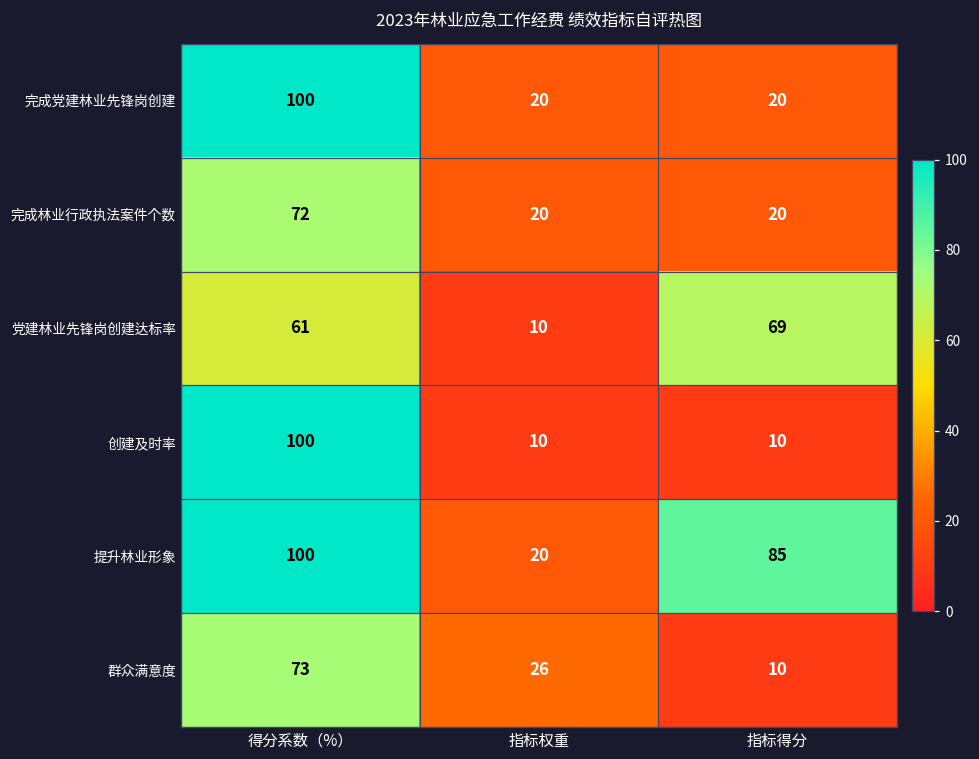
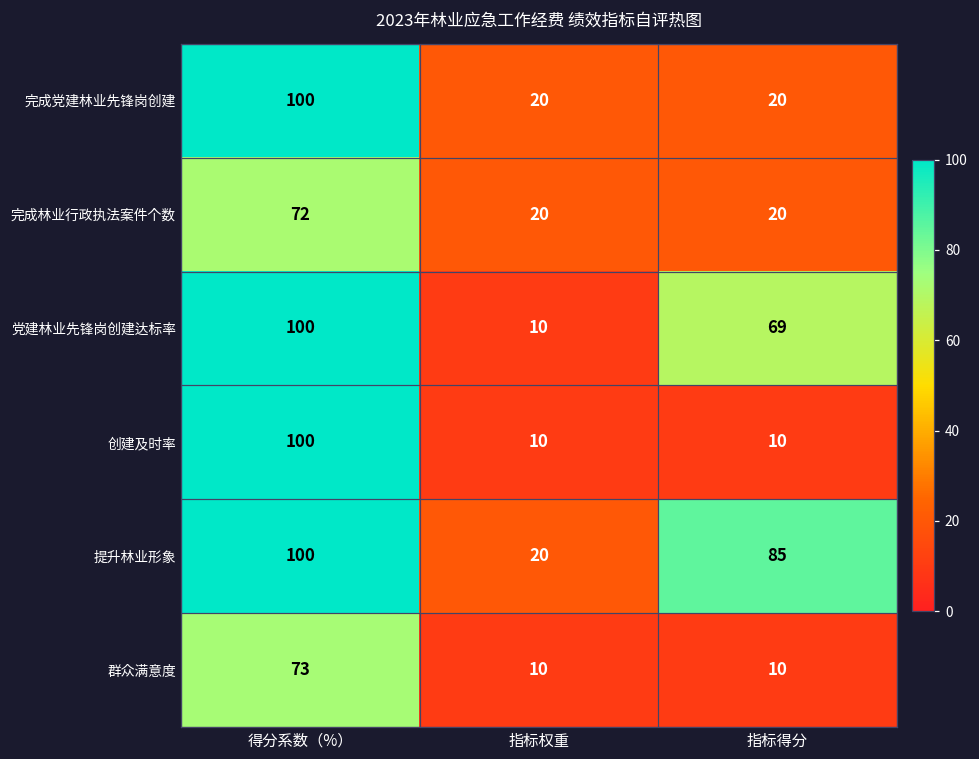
  {
    "完成党建林业先锋岗创建": {
      "得分系数（%）": 100,
      "指标权重": 20,
      "指标得分": 20
    },
    "完成林业行政执法案件个数": {
      "得分系数（%）": 72,
      "指标权重": 20,
      "指标得分": 20
    },
    "党建林业先锋岗创建达标率": {
-     "得分系数（%）": 61,
+     "得分系数（%）": 100,
      "指标权重": 10,
      "指标得分": 69
    },
    "创建及时率": {
      "得分系数（%）": 100,
      "指标权重": 10,
      "指标得分": 10
    },
    "提升林业形象": {
      "得分系数（%）": 100,
      "指标权重": 20,
      "指标得分": 85
    },
    "群众满意度": {
      "得分系数（%）": 73,
-     "指标权重": 26,
+     "指标权重": 10,
      "指标得分": 10
    }
  }
